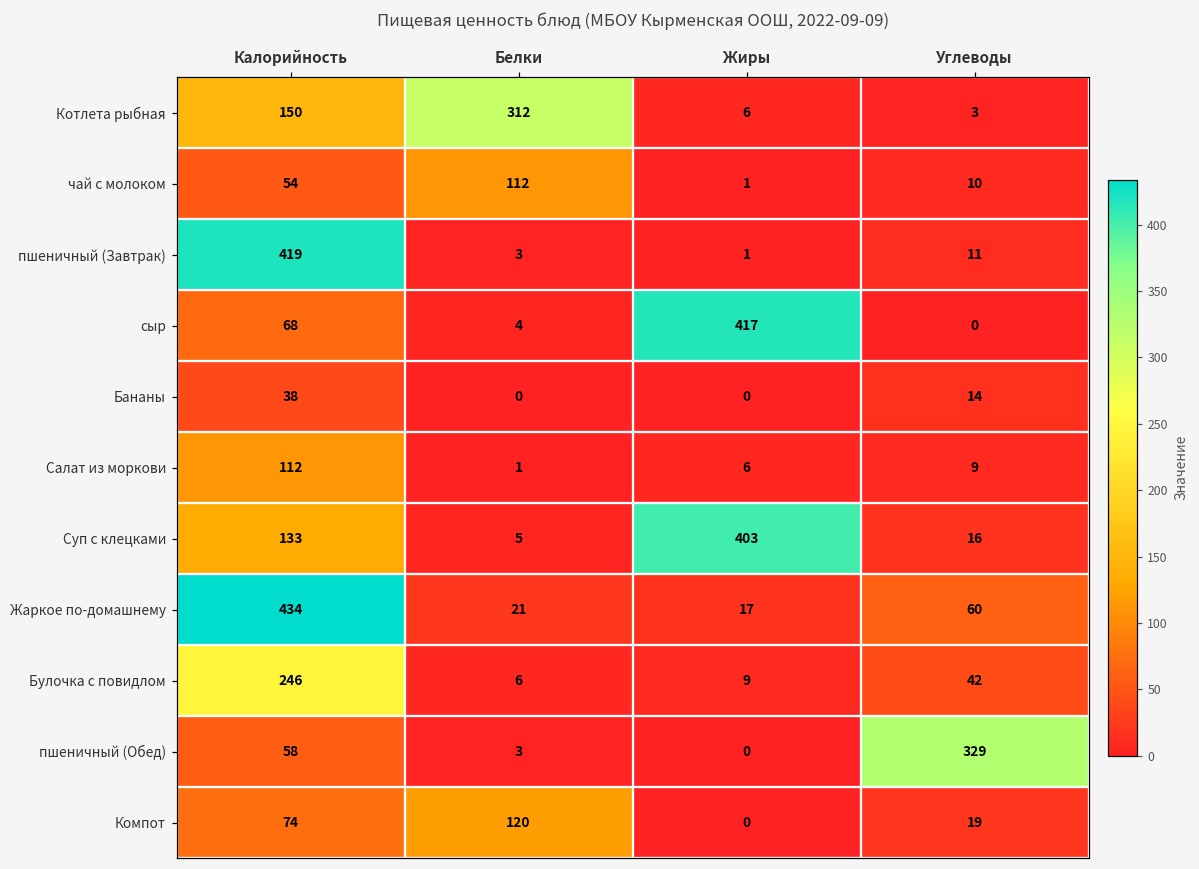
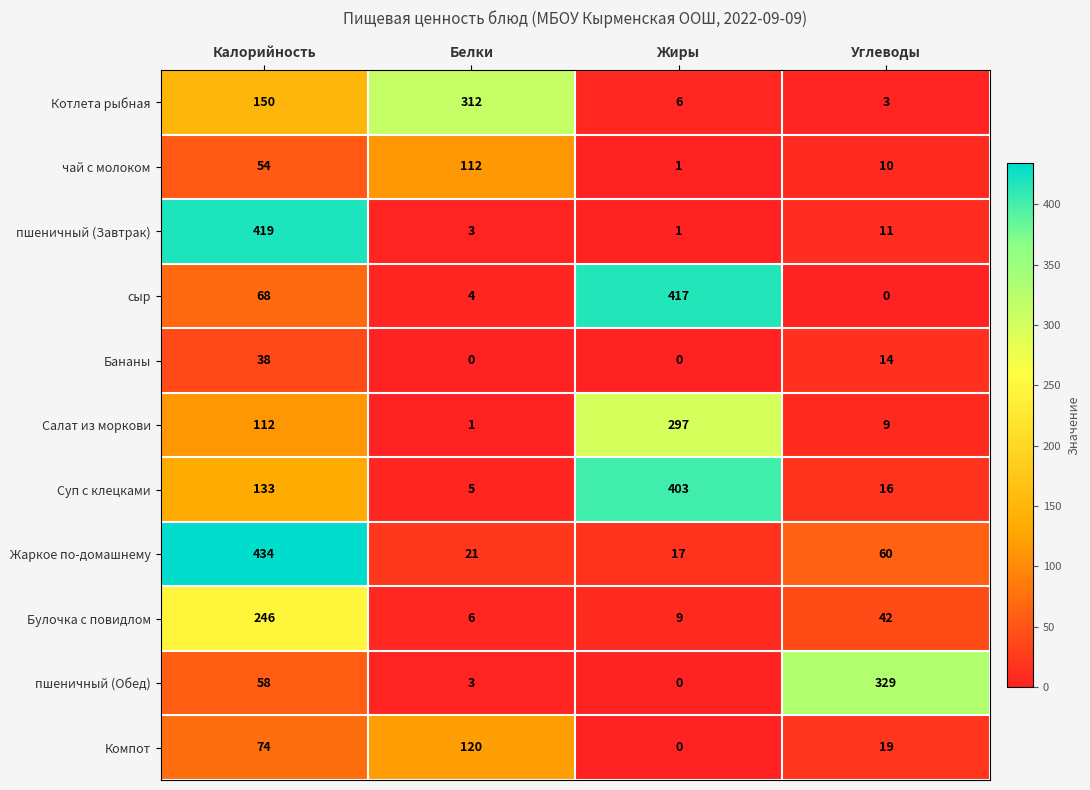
  {
    "Котлета рыбная": {
      "Калорийность": 150,
      "Белки": 312,
      "Жиры": 6,
      "Углеводы": 3
    },
    "чай с молоком": {
      "Калорийность": 54,
      "Белки": 112,
      "Жиры": 1,
      "Углеводы": 10
    },
    "пшеничный (Завтрак)": {
      "Калорийность": 419,
      "Белки": 3,
      "Жиры": 1,
      "Углеводы": 11
    },
    "сыр": {
      "Калорийность": 68,
      "Белки": 4,
      "Жиры": 417,
      "Углеводы": 0
    },
    "Бананы": {
      "Калорийность": 38,
      "Белки": 0,
      "Жиры": 0,
      "Углеводы": 14
    },
    "Салат из моркови": {
      "Калорийность": 112,
      "Белки": 1,
-     "Жиры": 6,
+     "Жиры": 297,
      "Углеводы": 9
    },
    "Суп с клецками": {
      "Калорийность": 133,
      "Белки": 5,
      "Жиры": 403,
      "Углеводы": 16
    },
    "Жаркое по-домашнему": {
      "Калорийность": 434,
      "Белки": 21,
      "Жиры": 17,
      "Углеводы": 60
    },
    "Булочка с повидлом": {
      "Калорийность": 246,
      "Белки": 6,
      "Жиры": 9,
      "Углеводы": 42
    },
    "пшеничный (Обед)": {
      "Калорийность": 58,
      "Белки": 3,
      "Жиры": 0,
      "Углеводы": 329
    },
    "Компот": {
      "Калорийность": 74,
      "Белки": 120,
      "Жиры": 0,
      "Углеводы": 19
    }
  }
